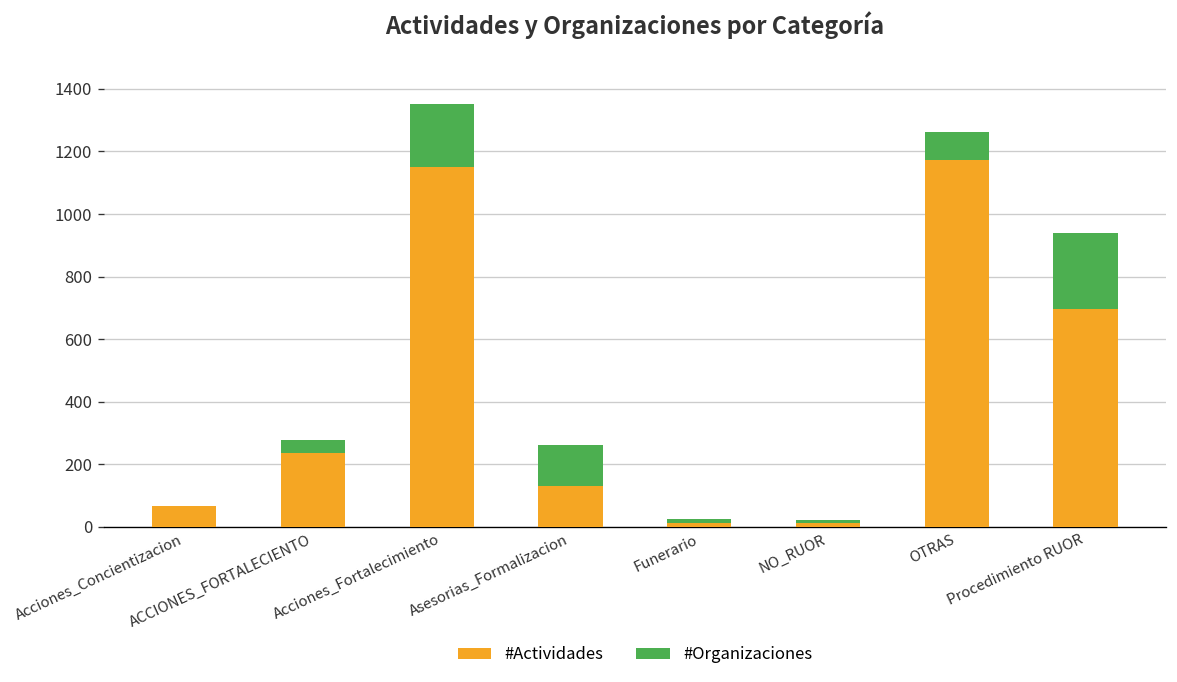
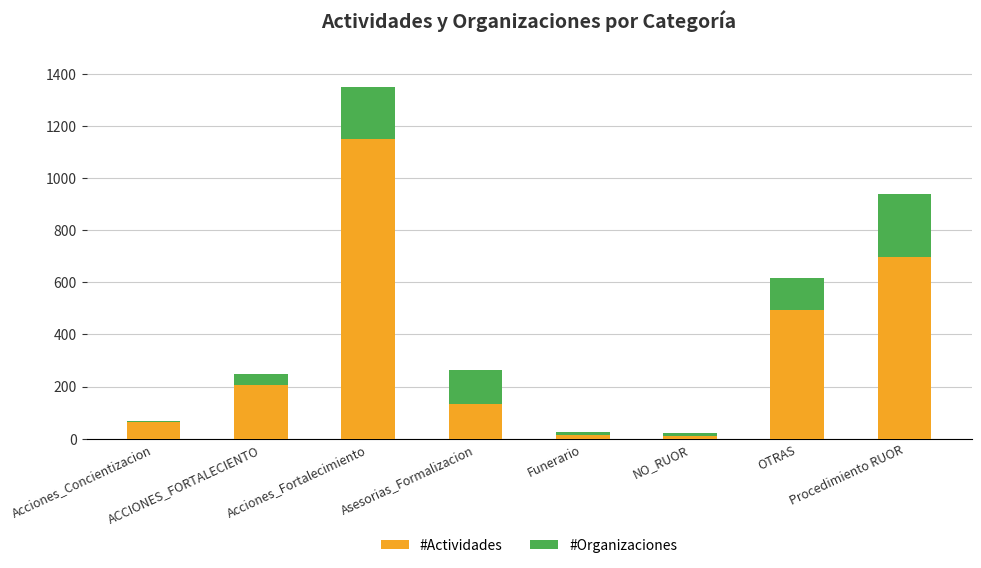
  {
    "#Actividades": {
      "Acciones_Concientizacion": 70,
-     "ACCIONES_FORTALECIENTO": 240,
+     "ACCIONES_FORTALECIENTO": 210,
      "Acciones_Fortalecimiento": 1150,
      "Asesorias_Formalizacion": 130,
      "Funerario": 10,
      "NO_RUOR": 10,
-     "OTRAS": 1170,
+     "OTRAS": 500,
      "Procedimiento RUOR": 700
    },
    "#Organizaciones": {
      "ACCIONES_FORTALECIENTO": 40,
      "Acciones_Fortalecimiento": 200,
      "Asesorias_Formalizacion": 130,
      "Funerario": 10,
      "NO_RUOR": 10,
-     "OTRAS": 90,
+     "OTRAS": 120,
      "Procedimiento RUOR": 240
    }
  }
